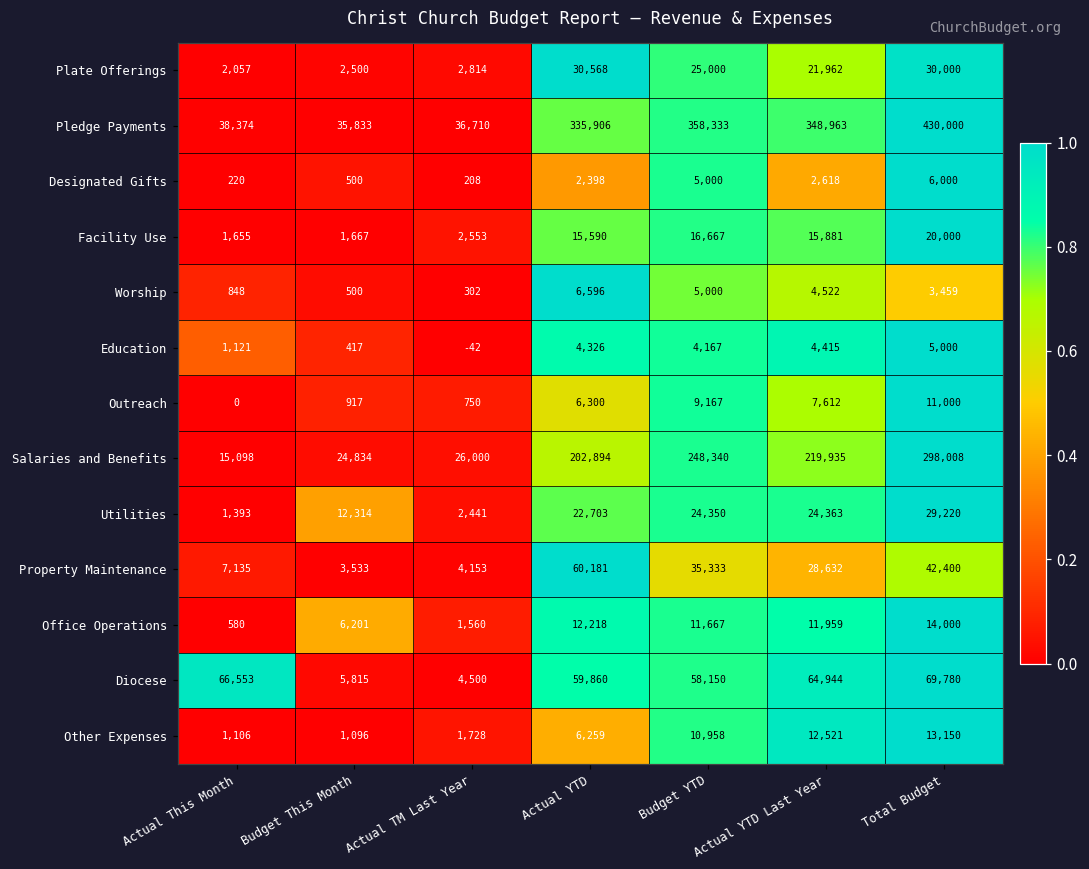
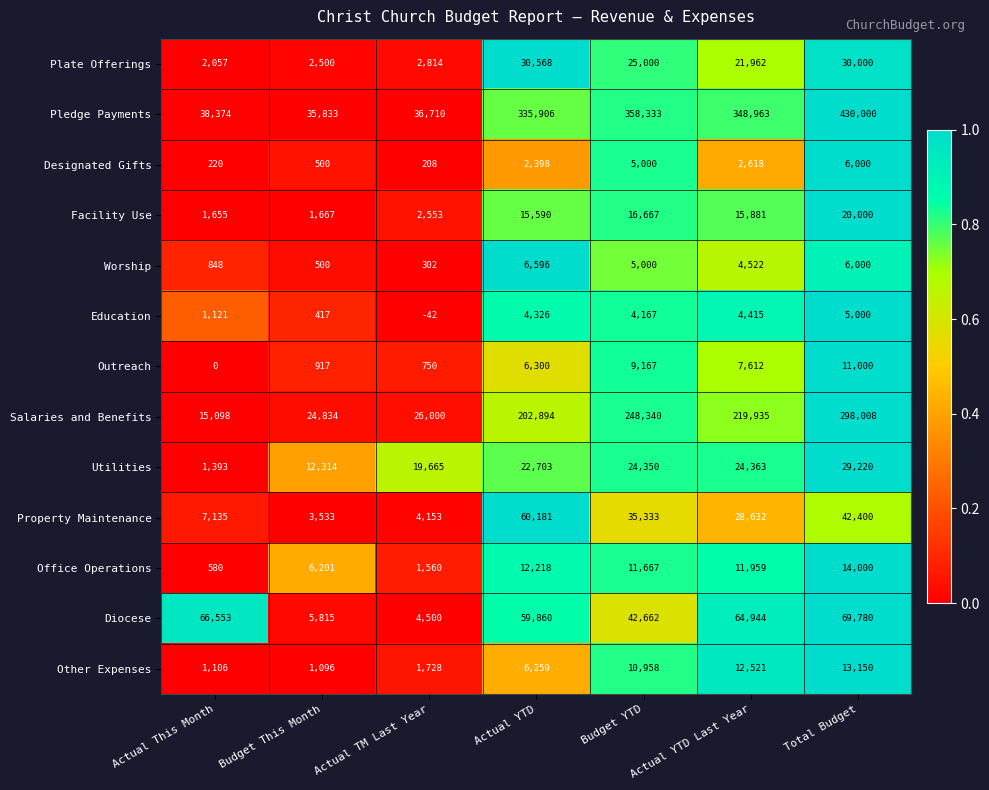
  {
    "Plate Offerings": {
      "Actual This Month": "2,057",
      "Budget This Month": "2,500",
      "Actual TM Last Year": "2,814",
      "Actual YTD": "30,568",
      "Budget YTD": "25,000",
      "Actual YTD Last Year": "21,962",
      "Total Budget": "30,000"
    },
    "Pledge Payments": {
      "Actual This Month": "38,374",
      "Budget This Month": "35,833",
      "Actual TM Last Year": "36,710",
      "Actual YTD": "335,906",
      "Budget YTD": "358,333",
      "Actual YTD Last Year": "348,963",
      "Total Budget": "430,000"
    },
    "Designated Gifts": {
      "Actual This Month": "220",
      "Budget This Month": "500",
      "Actual TM Last Year": "208",
      "Actual YTD": "2,398",
      "Budget YTD": "5,000",
      "Actual YTD Last Year": "2,618",
      "Total Budget": "6,000"
    },
    "Facility Use": {
      "Actual This Month": "1,655",
      "Budget This Month": "1,667",
      "Actual TM Last Year": "2,553",
      "Actual YTD": "15,590",
      "Budget YTD": "16,667",
      "Actual YTD Last Year": "15,881",
      "Total Budget": "20,000"
    },
    "Worship": {
      "Actual This Month": "848",
      "Budget This Month": "500",
      "Actual TM Last Year": "302",
      "Actual YTD": "6,596",
      "Budget YTD": "5,000",
      "Actual YTD Last Year": "4,522",
-     "Total Budget": "3,459"
+     "Total Budget": "6,000"
    },
    "Education": {
      "Actual This Month": "1,121",
      "Budget This Month": "417",
      "Actual TM Last Year": "-42",
      "Actual YTD": "4,326",
      "Budget YTD": "4,167",
      "Actual YTD Last Year": "4,415",
      "Total Budget": "5,000"
    },
    "Outreach": {
      "Actual This Month": "0",
      "Budget This Month": "917",
      "Actual TM Last Year": "750",
      "Actual YTD": "6,300",
      "Budget YTD": "9,167",
      "Actual YTD Last Year": "7,612",
      "Total Budget": "11,000"
    },
    "Salaries and Benefits": {
      "Actual This Month": "15,098",
      "Budget This Month": "24,834",
      "Actual TM Last Year": "26,000",
      "Actual YTD": "202,894",
      "Budget YTD": "248,340",
      "Actual YTD Last Year": "219,935",
      "Total Budget": "298,008"
    },
    "Utilities": {
      "Actual This Month": "1,393",
      "Budget This Month": "12,314",
-     "Actual TM Last Year": "2,441",
+     "Actual TM Last Year": "19,665",
      "Actual YTD": "22,703",
      "Budget YTD": "24,350",
      "Actual YTD Last Year": "24,363",
      "Total Budget": "29,220"
    },
    "Property Maintenance": {
      "Actual This Month": "7,135",
      "Budget This Month": "3,533",
      "Actual TM Last Year": "4,153",
      "Actual YTD": "60,181",
      "Budget YTD": "35,333",
      "Actual YTD Last Year": "28,632",
      "Total Budget": "42,400"
    },
    "Office Operations": {
      "Actual This Month": "580",
      "Budget This Month": "6,201",
      "Actual TM Last Year": "1,560",
      "Actual YTD": "12,218",
      "Budget YTD": "11,667",
      "Actual YTD Last Year": "11,959",
      "Total Budget": "14,000"
    },
    "Diocese": {
      "Actual This Month": "66,553",
      "Budget This Month": "5,815",
      "Actual TM Last Year": "4,500",
      "Actual YTD": "59,860",
-     "Budget YTD": "58,150",
+     "Budget YTD": "42,662",
      "Actual YTD Last Year": "64,944",
      "Total Budget": "69,780"
    },
    "Other Expenses": {
      "Actual This Month": "1,106",
      "Budget This Month": "1,096",
      "Actual TM Last Year": "1,728",
      "Actual YTD": "6,259",
      "Budget YTD": "10,958",
      "Actual YTD Last Year": "12,521",
      "Total Budget": "13,150"
    }
  }
